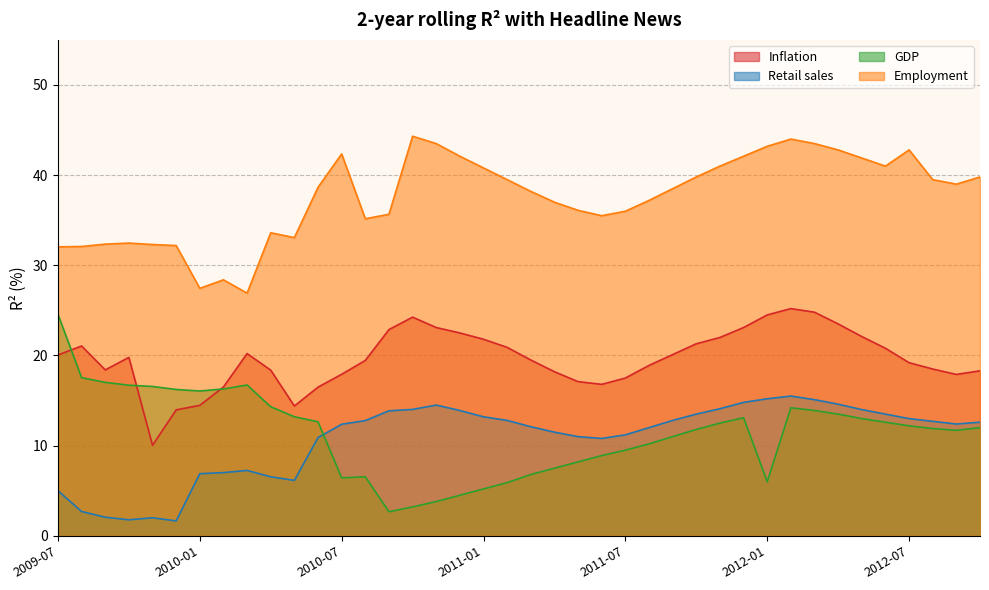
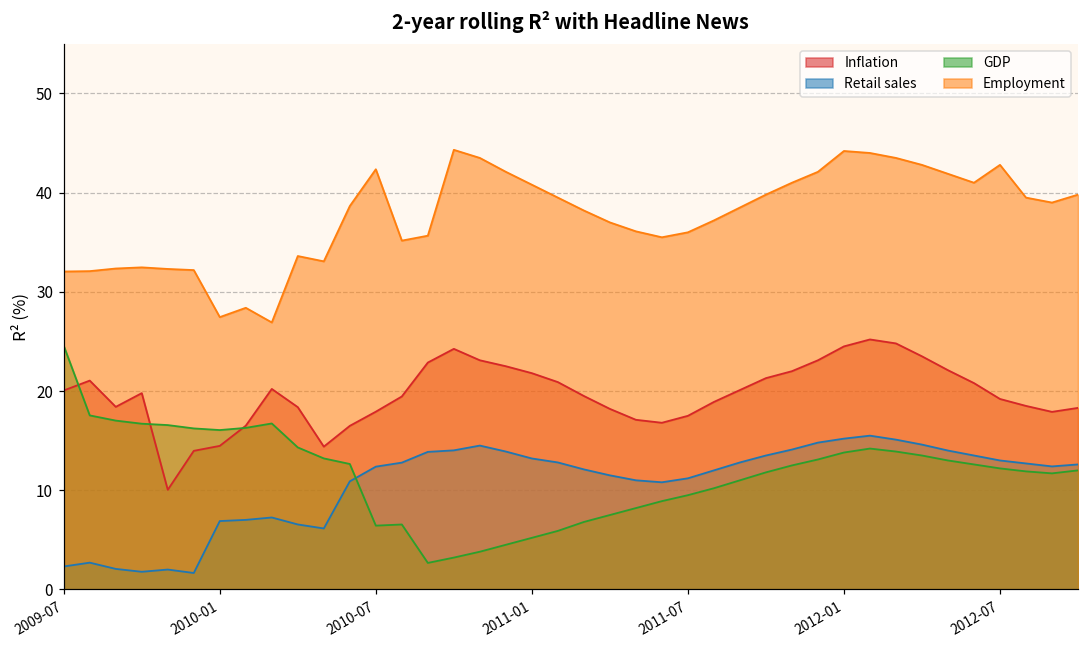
  {
    "Inflation": {
      "2009-07": 20,
      "2010-01": 14,
      "2010-07": 18,
      "2011-01": 22,
      "2011-07": 18,
      "2012-01": 25,
      "2012-07": 19
    },
    "Retail sales": {
-     "2009-07": 5,
+     "2009-07": 2,
      "2010-01": 7,
      "2010-07": 12,
      "2011-01": 13,
      "2011-07": 11,
      "2012-01": 15,
      "2012-07": 13
    },
    "GDP": {
      "2009-07": 25,
      "2010-01": 16,
      "2010-07": 6,
      "2011-01": 5,
      "2011-07": 10,
-     "2012-01": 6,
+     "2012-01": 14,
      "2012-07": 12
    },
    "Employment": {
      "2009-07": 32,
      "2010-01": 27,
      "2010-07": 42,
      "2011-01": 41,
      "2011-07": 36,
-     "2012-01": 43,
+     "2012-01": 44,
      "2012-07": 43
    }
  }
